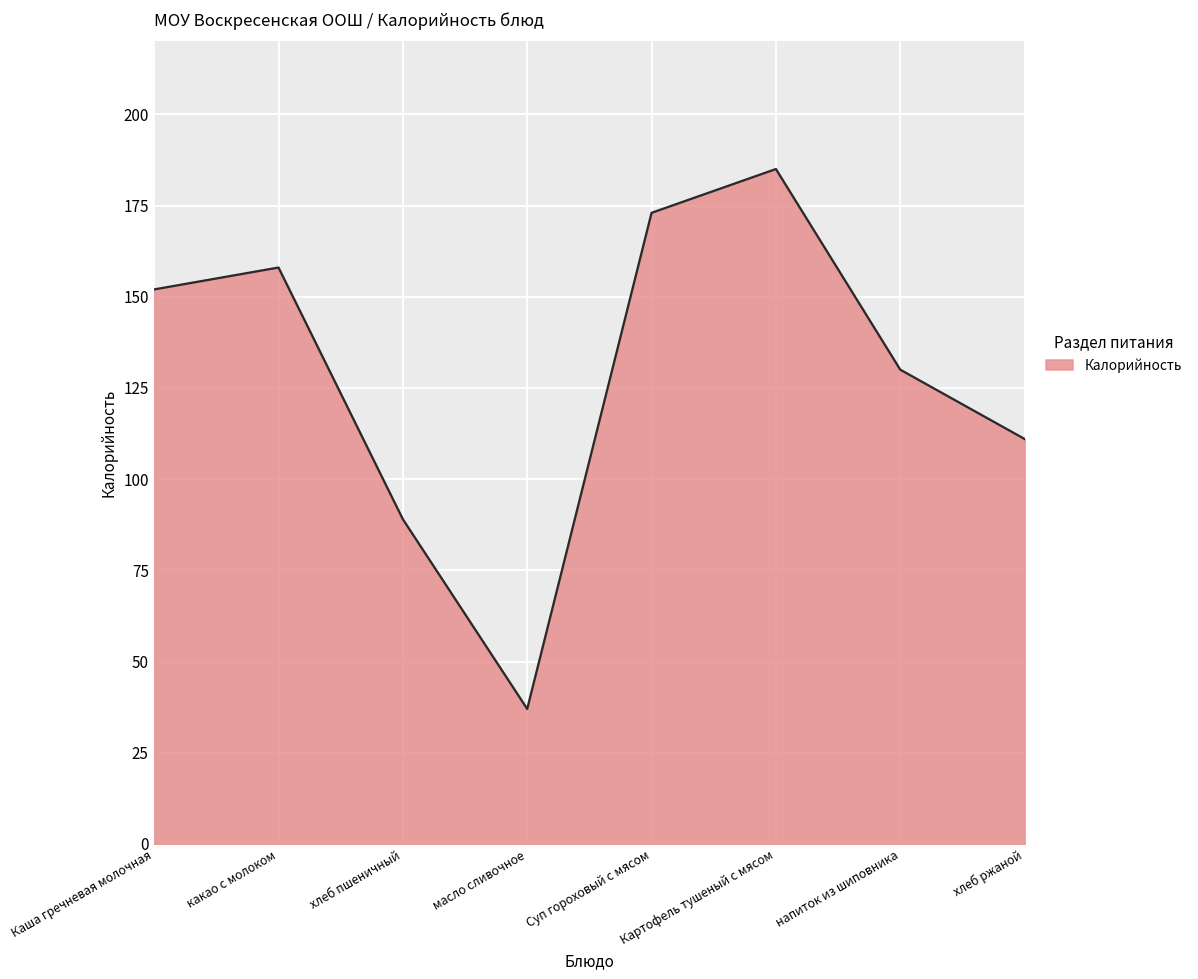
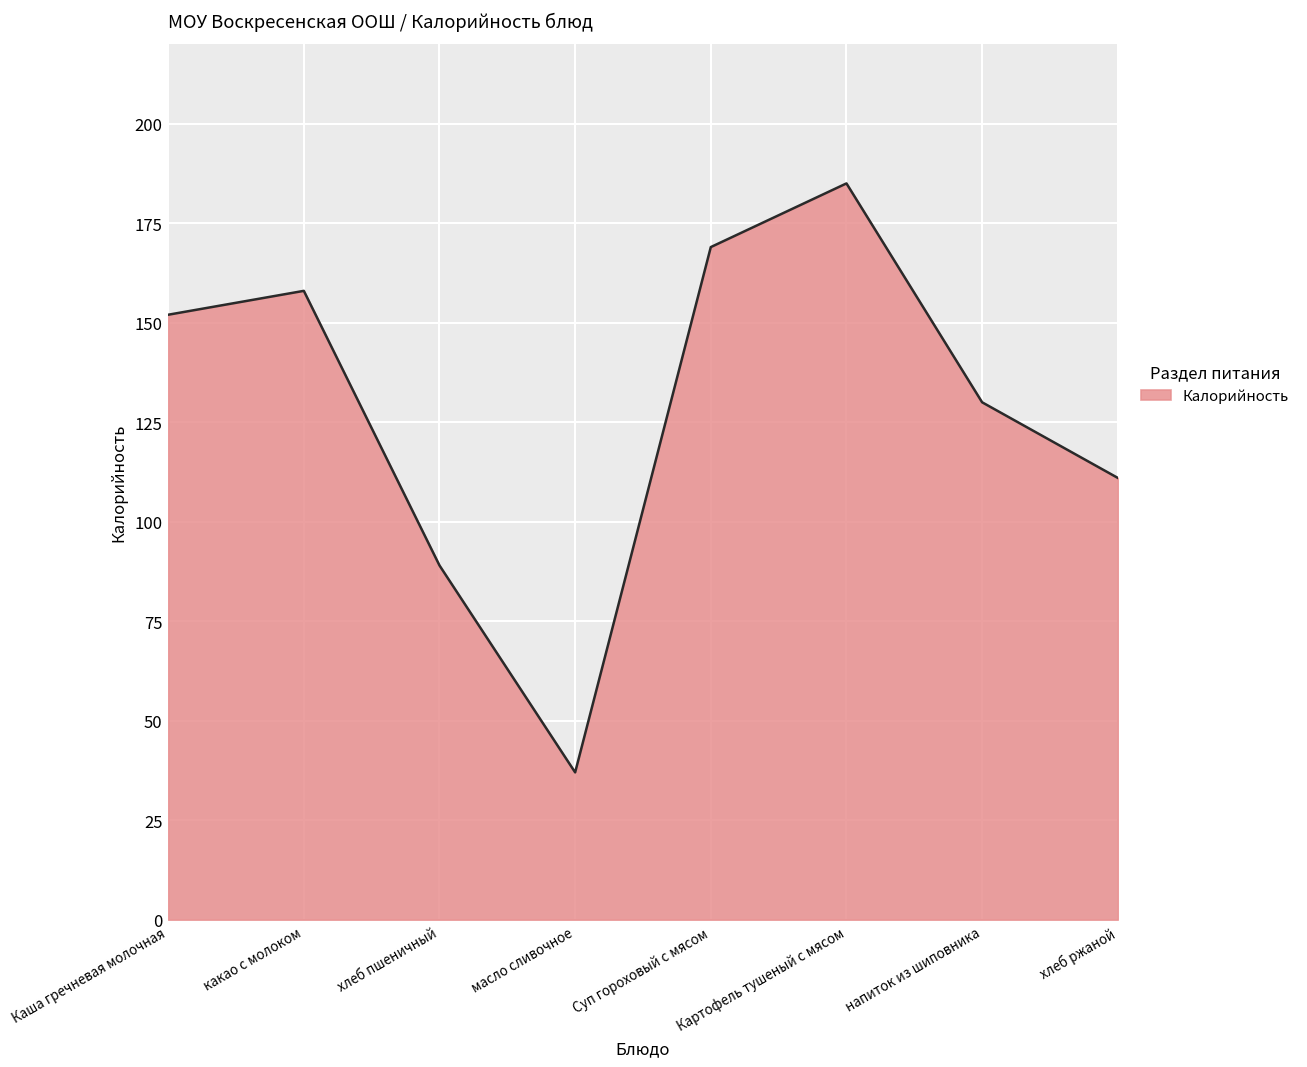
  {
    "Каша гречневая молочная": 152,
    "какао с молоком": 158,
    "хлеб пшеничный": 89,
    "масло сливочное": 37,
-   "Суп гороховый с мясом": 173,
+   "Суп гороховый с мясом": 169,
    "Картофель тушеный с мясом": 185,
    "напиток из шиповника": 130,
    "хлеб ржаной": 111
  }
